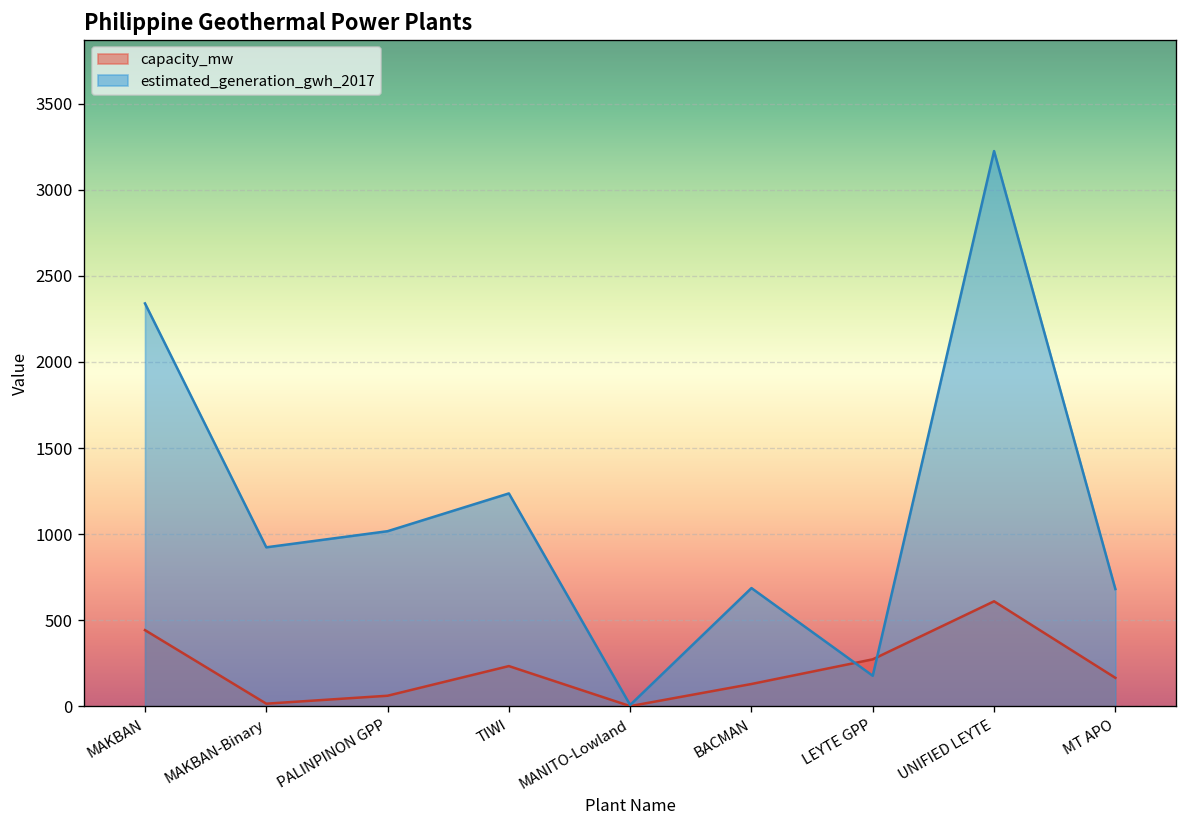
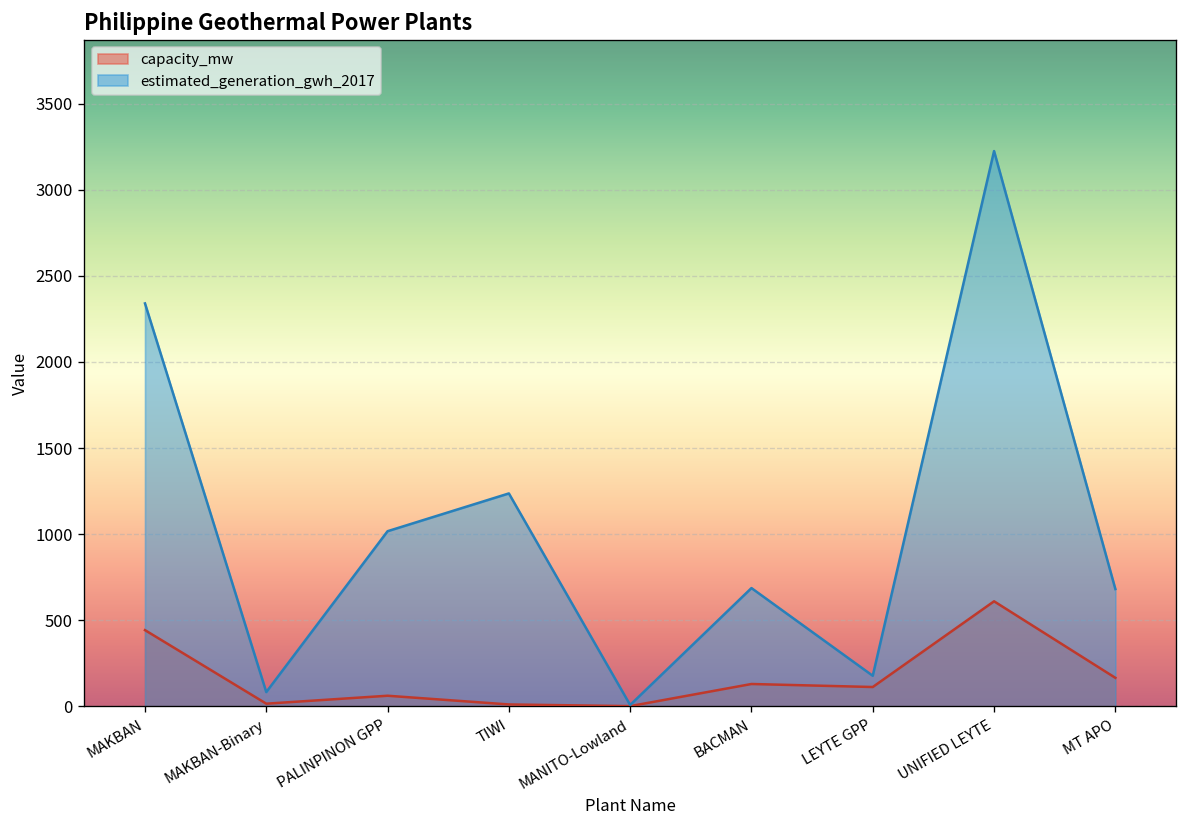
  {
    "capacity_mw": {
      "MAKBAN": 440,
      "MAKBAN-Binary": 20,
      "PALINPINON GPP": 60,
-     "TIWI": 230,
+     "TIWI": 10,
      "BACMAN": 130,
-     "LEYTE GPP": 270,
+     "LEYTE GPP": 110,
      "UNIFIED LEYTE": 610,
      "MT APO": 170
    },
    "estimated_generation_gwh_2017": {
      "MAKBAN": 2340,
-     "MAKBAN-Binary": 920,
+     "MAKBAN-Binary": 80,
      "PALINPINON GPP": 1020,
      "TIWI": 1240,
      "BACMAN": 690,
      "LEYTE GPP": 180,
      "UNIFIED LEYTE": 3220,
      "MT APO": 680
    }
  }
